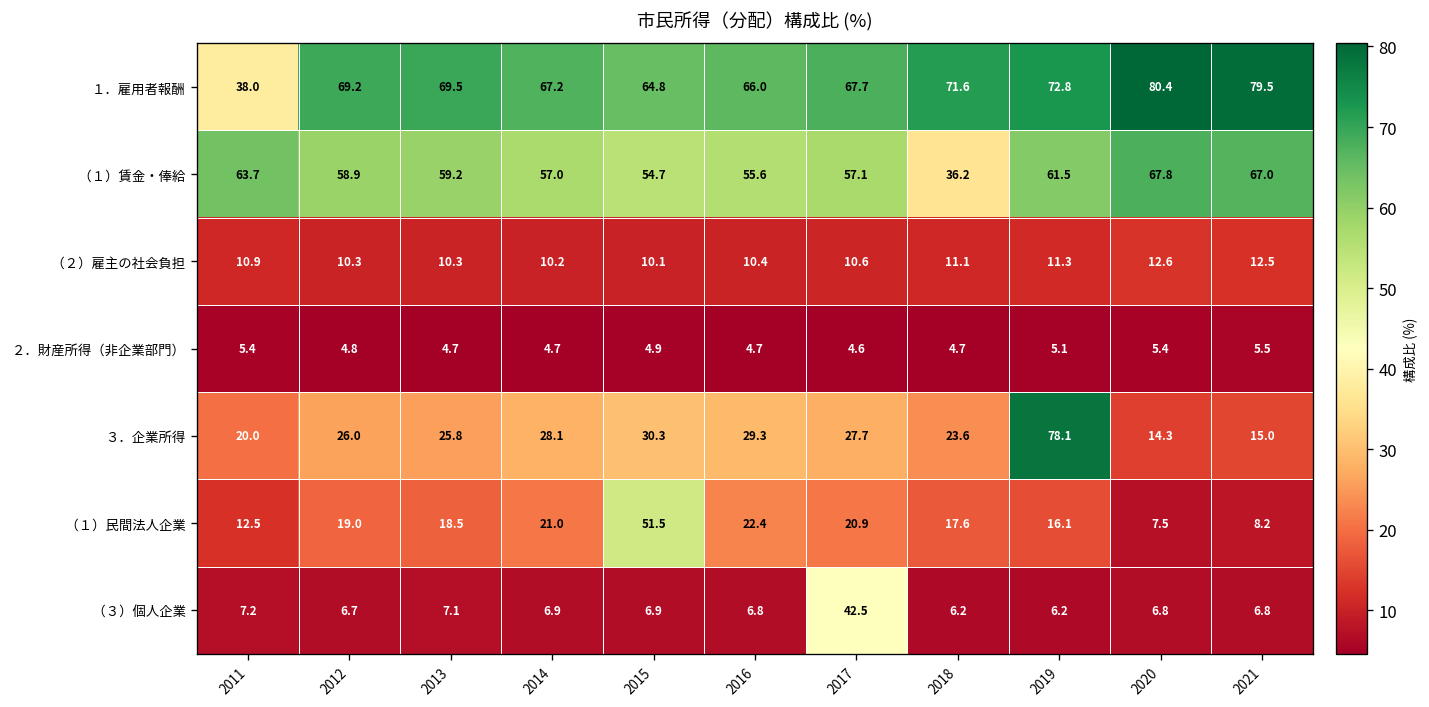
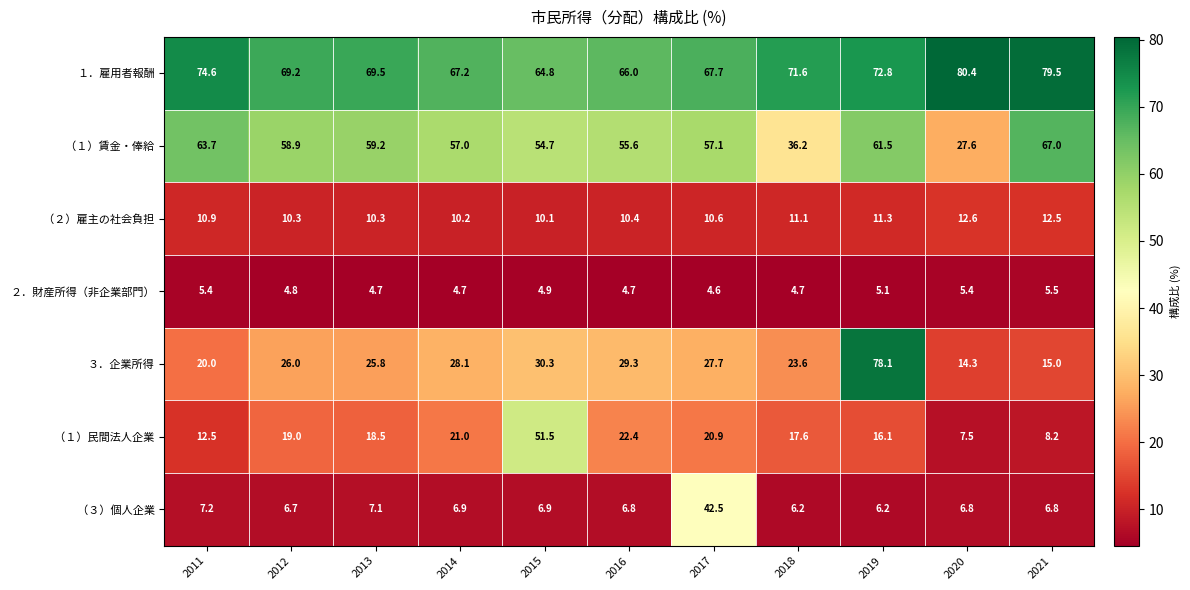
  {
    "１．雇用者報酬": {
-     "2011": 38.0,
+     "2011": 74.6,
      "2012": 69.2,
      "2013": 69.5,
      "2014": 67.2,
      "2015": 64.8,
      "2016": 66.0,
      "2017": 67.7,
      "2018": 71.6,
      "2019": 72.8,
      "2020": 80.4,
      "2021": 79.5
    },
    "（１）賃金・俸給": {
      "2011": 63.7,
      "2012": 58.9,
      "2013": 59.2,
      "2014": 57.0,
      "2015": 54.7,
      "2016": 55.6,
      "2017": 57.1,
      "2018": 36.2,
      "2019": 61.5,
-     "2020": 67.8,
+     "2020": 27.6,
      "2021": 67.0
    },
    "（２）雇主の社会負担": {
      "2011": 10.9,
      "2012": 10.3,
      "2013": 10.3,
      "2014": 10.2,
      "2015": 10.1,
      "2016": 10.4,
      "2017": 10.6,
      "2018": 11.1,
      "2019": 11.3,
      "2020": 12.6,
      "2021": 12.5
    },
    "２．財産所得（非企業部門）": {
      "2011": 5.4,
      "2012": 4.8,
      "2013": 4.7,
      "2014": 4.7,
      "2015": 4.9,
      "2016": 4.7,
      "2017": 4.6,
      "2018": 4.7,
      "2019": 5.1,
      "2020": 5.4,
      "2021": 5.5
    },
    "３．企業所得": {
      "2011": 20.0,
      "2012": 26.0,
      "2013": 25.8,
      "2014": 28.1,
      "2015": 30.3,
      "2016": 29.3,
      "2017": 27.7,
      "2018": 23.6,
      "2019": 78.1,
      "2020": 14.3,
      "2021": 15.0
    },
    "（１）民間法人企業": {
      "2011": 12.5,
      "2012": 19.0,
      "2013": 18.5,
      "2014": 21.0,
      "2015": 51.5,
      "2016": 22.4,
      "2017": 20.9,
      "2018": 17.6,
      "2019": 16.1,
      "2020": 7.5,
      "2021": 8.2
    },
    "（３）個人企業": {
      "2011": 7.2,
      "2012": 6.7,
      "2013": 7.1,
      "2014": 6.9,
      "2015": 6.9,
      "2016": 6.8,
      "2017": 42.5,
      "2018": 6.2,
      "2019": 6.2,
      "2020": 6.8,
      "2021": 6.8
    }
  }
